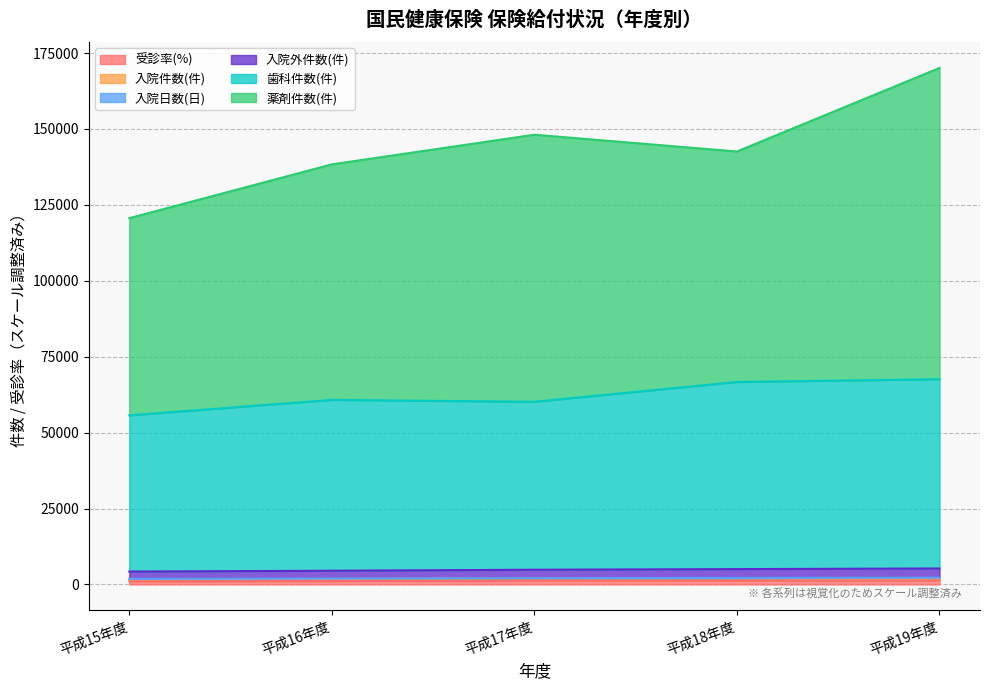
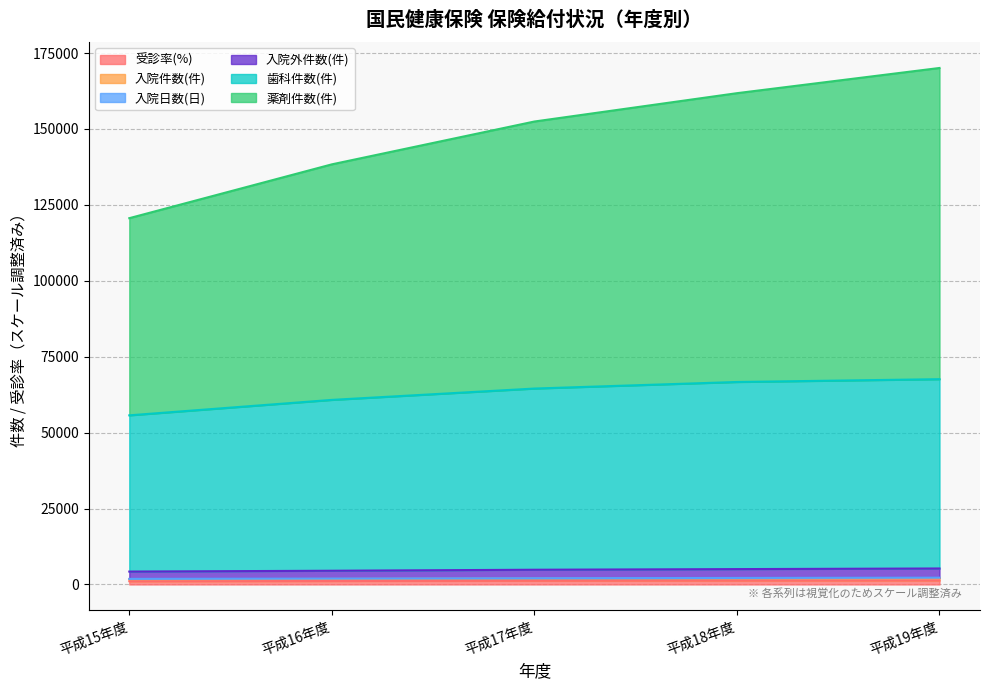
  {
    "入院外件数(件)": {
      "平成15年度": 2000,
      "平成16年度": 3000,
      "平成17年度": 3000,
      "平成18年度": 3000,
      "平成19年度": 3000
    },
    "歯科件数(件)": {
      "平成15年度": 51000,
      "平成16年度": 56000,
-     "平成17年度": 55000,
+     "平成17年度": 60000,
      "平成18年度": 62000,
      "平成19年度": 62000
    },
    "薬剤件数(件)": {
      "平成15年度": 65000,
      "平成16年度": 78000,
      "平成17年度": 88000,
-     "平成18年度": 76000,
+     "平成18年度": 95000,
      "平成19年度": 102000
    }
  }
